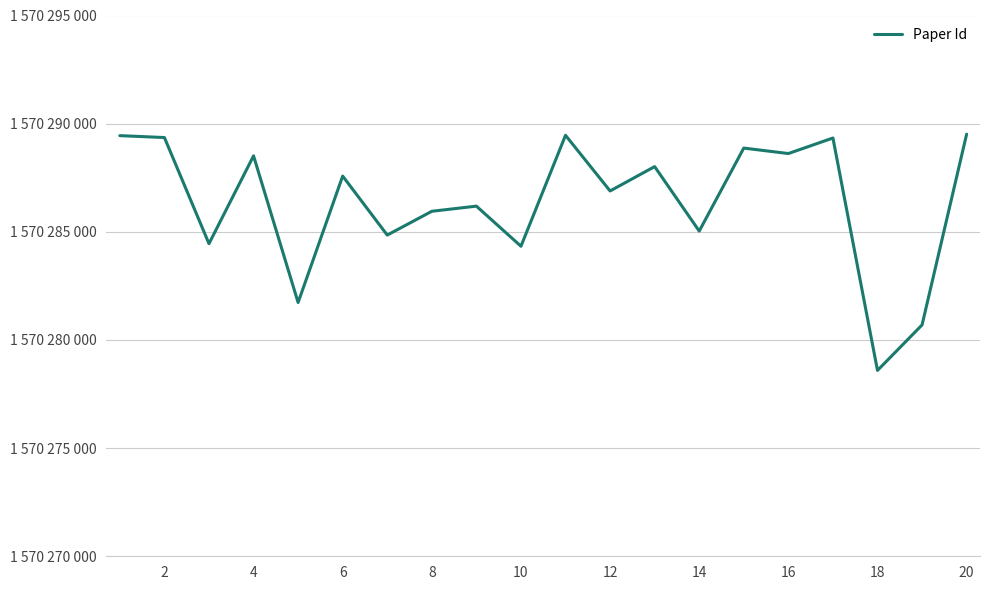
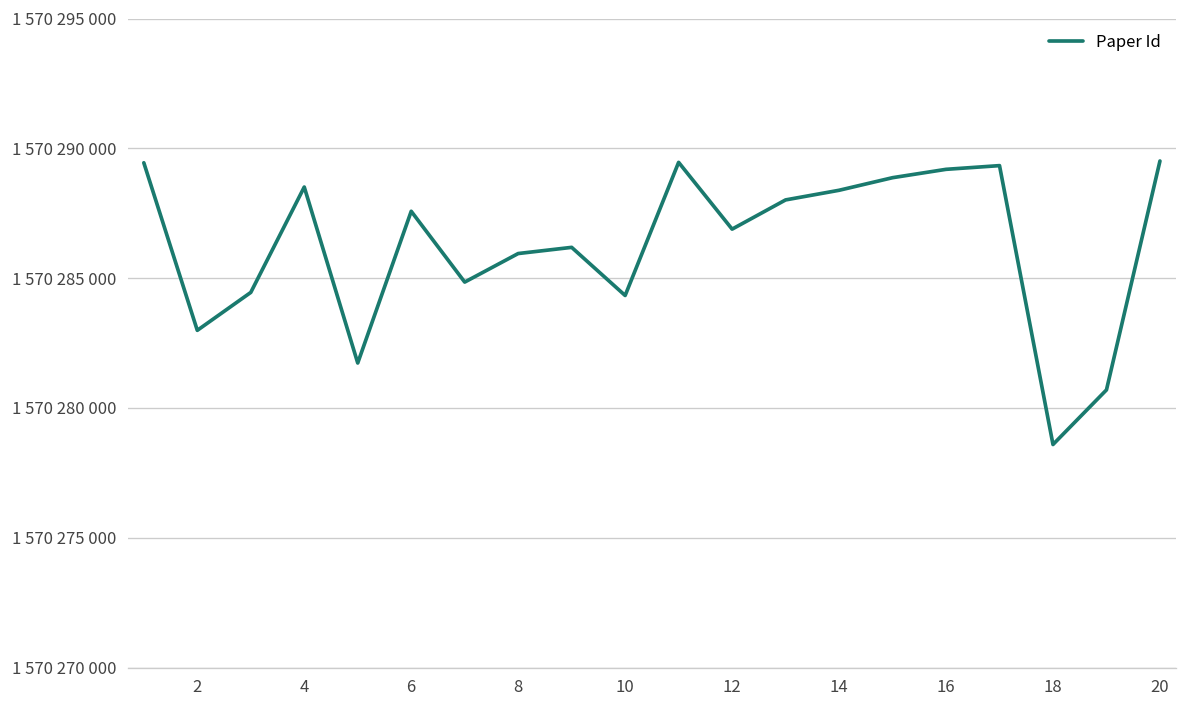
  {
-   "2": 1570289400,
+   "2": 1570283000,
    "4": 1570288500,
    "6": 1570287600,
    "8": 1570285900,
    "10": 1570284300,
    "12": 1570286900,
-   "14": 1570285000,
-   "16": 1570288600,
+   "14": 1570288400,
+   "16": 1570289200,
    "18": 1570278600,
    "20": 1570289500
  }
